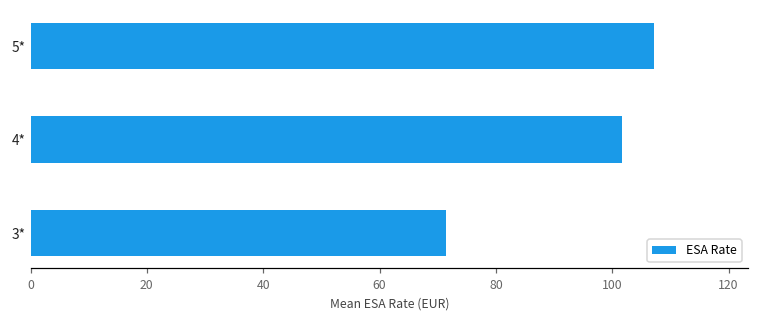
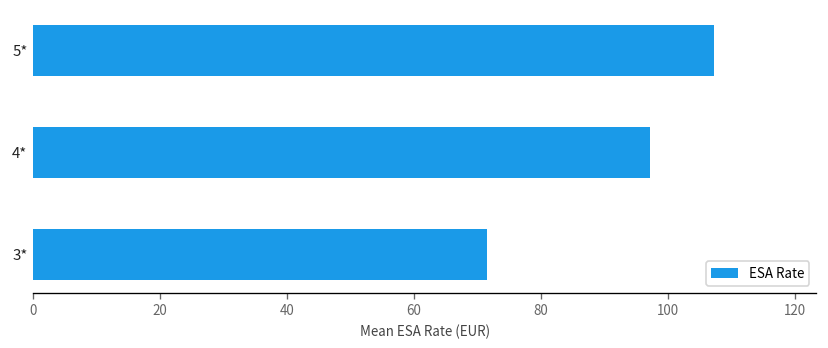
  {
    "5*": 107,
-   "4*": 102,
+   "4*": 97,
    "3*": 71
  }
